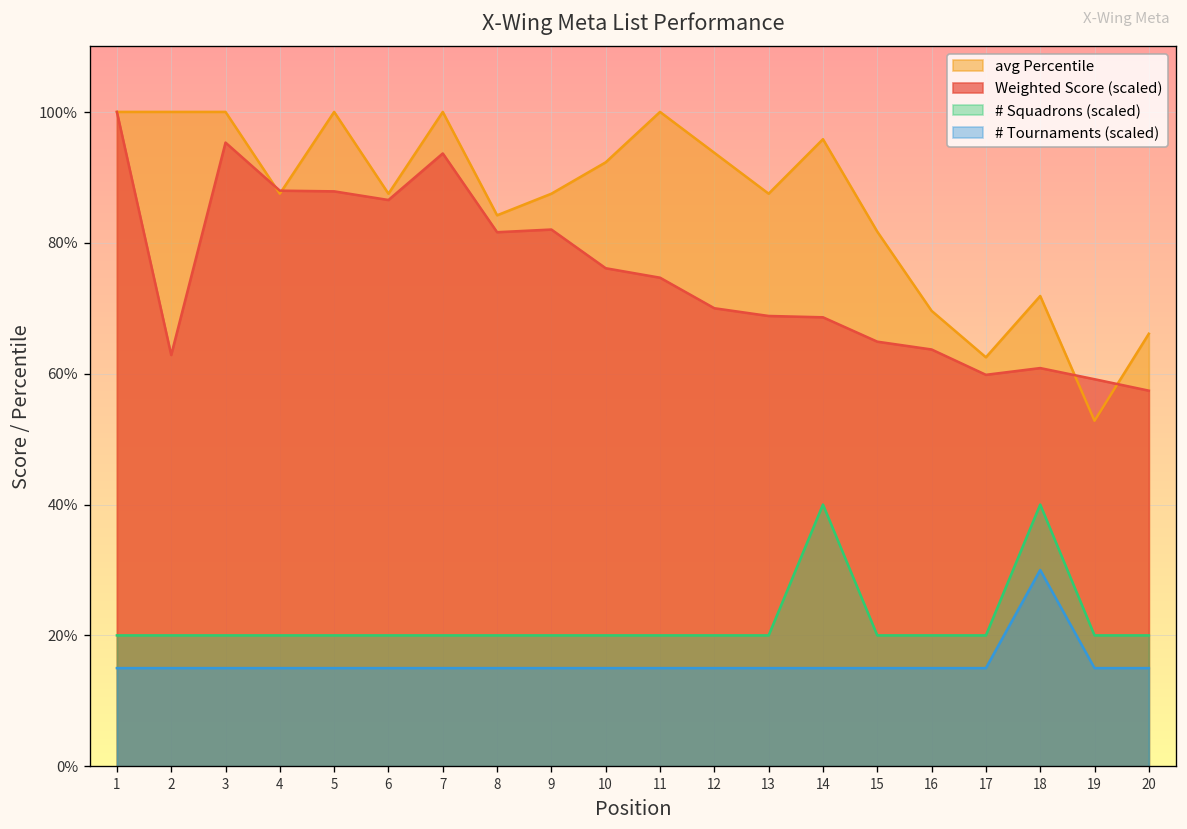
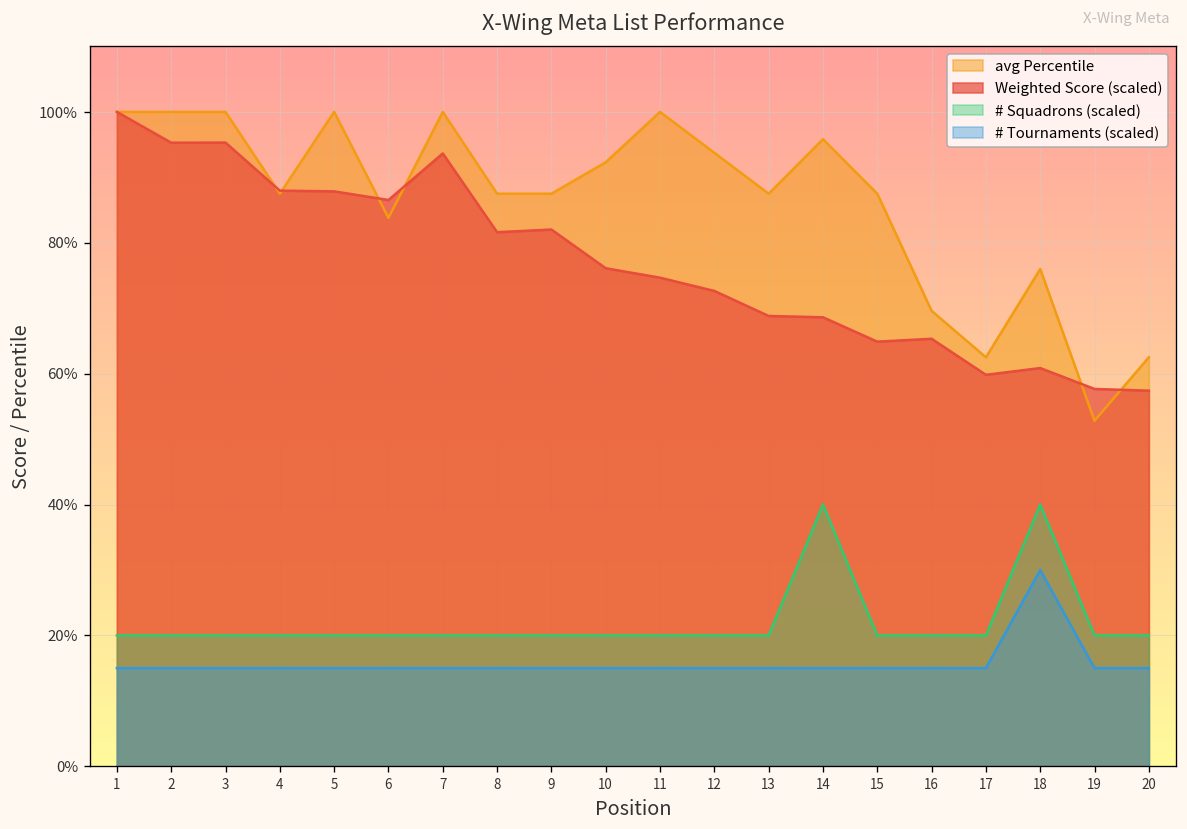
  {
    "avg Percentile": {
      "2": "100%",
      "3": "100%",
      "4": "88%",
      "5": "100%",
-     "6": "88%",
+     "6": "84%",
      "7": "100%",
-     "8": "84%",
+     "8": "88%",
      "9": "88%",
      "10": "92%",
      "11": "100%",
      "12": "94%",
      "13": "88%",
      "14": "96%",
-     "15": "82%",
+     "15": "88%",
      "16": "70%",
      "17": "63%",
-     "18": "72%",
+     "18": "76%",
      "19": "53%",
-     "20": "66%"
+     "20": "63%"
    },
    "Weighted Score (scaled)": {
-     "2": "63%",
+     "2": "95%",
      "3": "95%",
      "4": "88%",
      "5": "88%",
      "6": "87%",
      "7": "94%",
      "8": "82%",
      "9": "82%",
      "10": "76%",
      "11": "75%",
-     "12": "70%",
+     "12": "73%",
      "13": "69%",
      "14": "69%",
      "15": "65%",
-     "16": "64%",
+     "16": "65%",
      "17": "60%",
      "18": "61%",
-     "19": "59%",
+     "19": "58%",
      "20": "57%"
    },
    "# Squadrons (scaled)": {
      "1": "20%",
      "2": "20%",
      "3": "20%",
      "4": "20%",
      "5": "20%",
      "6": "20%",
      "7": "20%",
      "8": "20%",
      "9": "20%",
      "10": "20%",
      "11": "20%",
      "12": "20%",
      "13": "20%",
      "14": "40%",
      "15": "20%",
      "16": "20%",
      "17": "20%",
      "18": "40%",
      "19": "20%",
      "20": "20%"
    },
    "# Tournaments (scaled)": {
      "1": "15%",
      "2": "15%",
      "3": "15%",
      "4": "15%",
      "5": "15%",
      "6": "15%",
      "7": "15%",
      "8": "15%",
      "9": "15%",
      "10": "15%",
      "11": "15%",
      "12": "15%",
      "13": "15%",
      "14": "15%",
      "15": "15%",
      "16": "15%",
      "17": "15%",
      "18": "30%",
      "19": "15%",
      "20": "15%"
    }
  }
